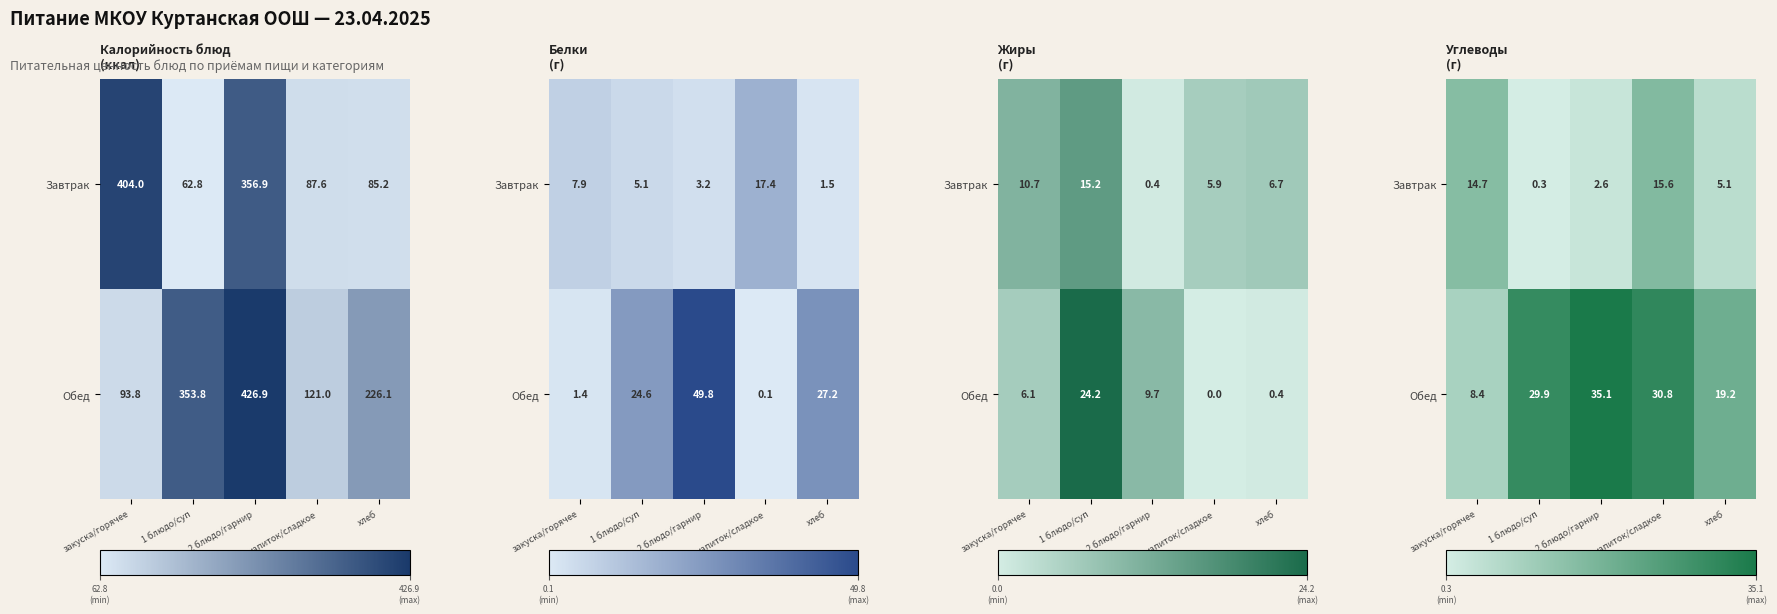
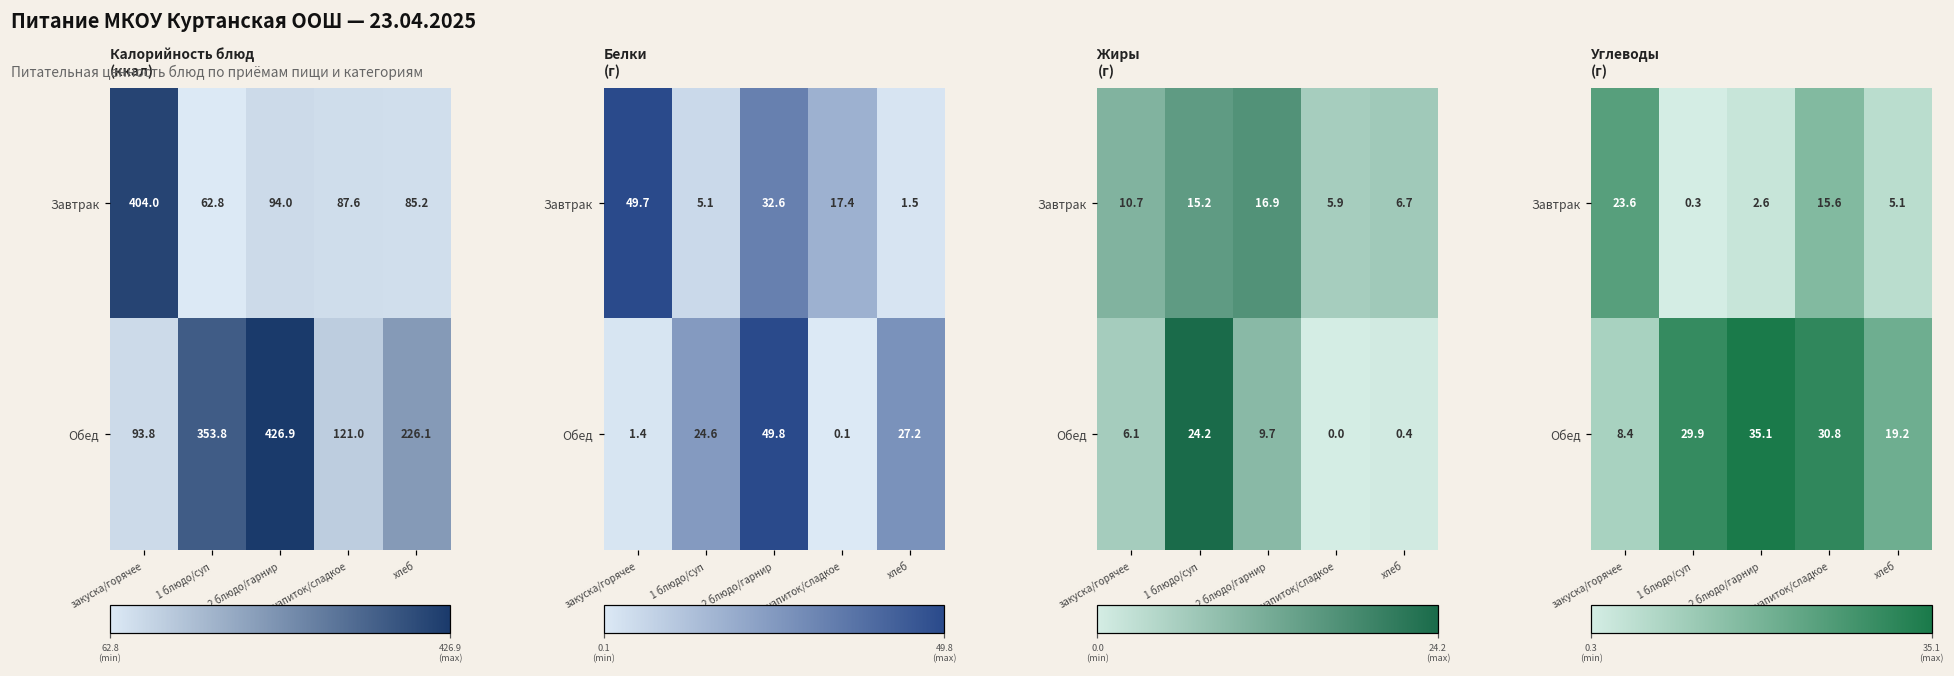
  {
    "Калорийность блюд (ккал)": {
      "Завтрак": {
        "закуска/горячее": 404.0,
        "1 блюдо/суп": 62.8,
-       "2 блюдо/гарнир": 356.9,
+       "2 блюдо/гарнир": 94.0,
        "напиток/сладкое": 87.6,
        "хлеб": 85.2
      },
      "Обед": {
        "закуска/горячее": 93.8,
        "1 блюдо/суп": 353.8,
        "2 блюдо/гарнир": 426.9,
        "напиток/сладкое": 121.0,
        "хлеб": 226.1
      }
    },
    "Белки (г)": {
      "Завтрак": {
-       "закуска/горячее": 7.9,
+       "закуска/горячее": 49.7,
        "1 блюдо/суп": 5.1,
-       "2 блюдо/гарнир": 3.2,
+       "2 блюдо/гарнир": 32.6,
        "напиток/сладкое": 17.4,
        "хлеб": 1.5
      },
      "Обед": {
        "закуска/горячее": 1.4,
        "1 блюдо/суп": 24.6,
        "2 блюдо/гарнир": 49.8,
        "напиток/сладкое": 0.1,
        "хлеб": 27.2
      }
    },
    "Жиры (г)": {
      "Завтрак": {
        "закуска/горячее": 10.7,
        "1 блюдо/суп": 15.2,
-       "2 блюдо/гарнир": 0.4,
+       "2 блюдо/гарнир": 16.9,
        "напиток/сладкое": 5.9,
        "хлеб": 6.7
      },
      "Обед": {
        "закуска/горячее": 6.1,
        "1 блюдо/суп": 24.2,
        "2 блюдо/гарнир": 9.7,
        "напиток/сладкое": 0.0,
        "хлеб": 0.4
      }
    },
    "Углеводы (г)": {
      "Завтрак": {
-       "закуска/горячее": 14.7,
+       "закуска/горячее": 23.6,
        "1 блюдо/суп": 0.3,
        "2 блюдо/гарнир": 2.6,
        "напиток/сладкое": 15.6,
        "хлеб": 5.1
      },
      "Обед": {
        "закуска/горячее": 8.4,
        "1 блюдо/суп": 29.9,
        "2 блюдо/гарнир": 35.1,
        "напиток/сладкое": 30.8,
        "хлеб": 19.2
      }
    }
  }
